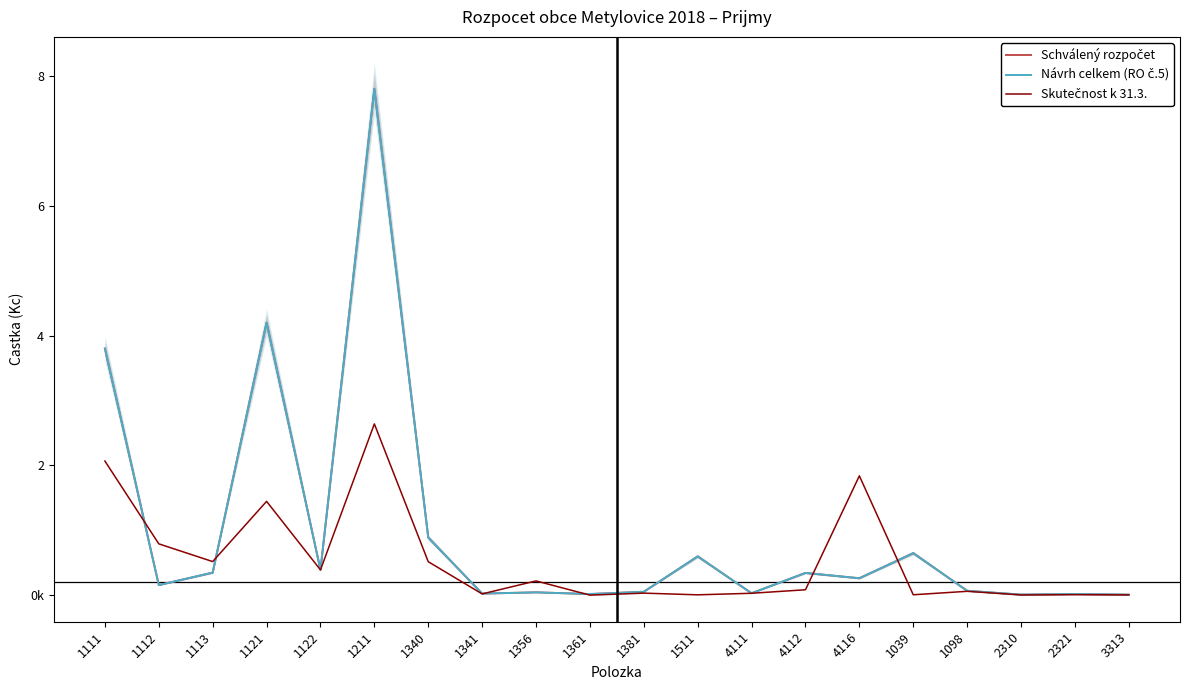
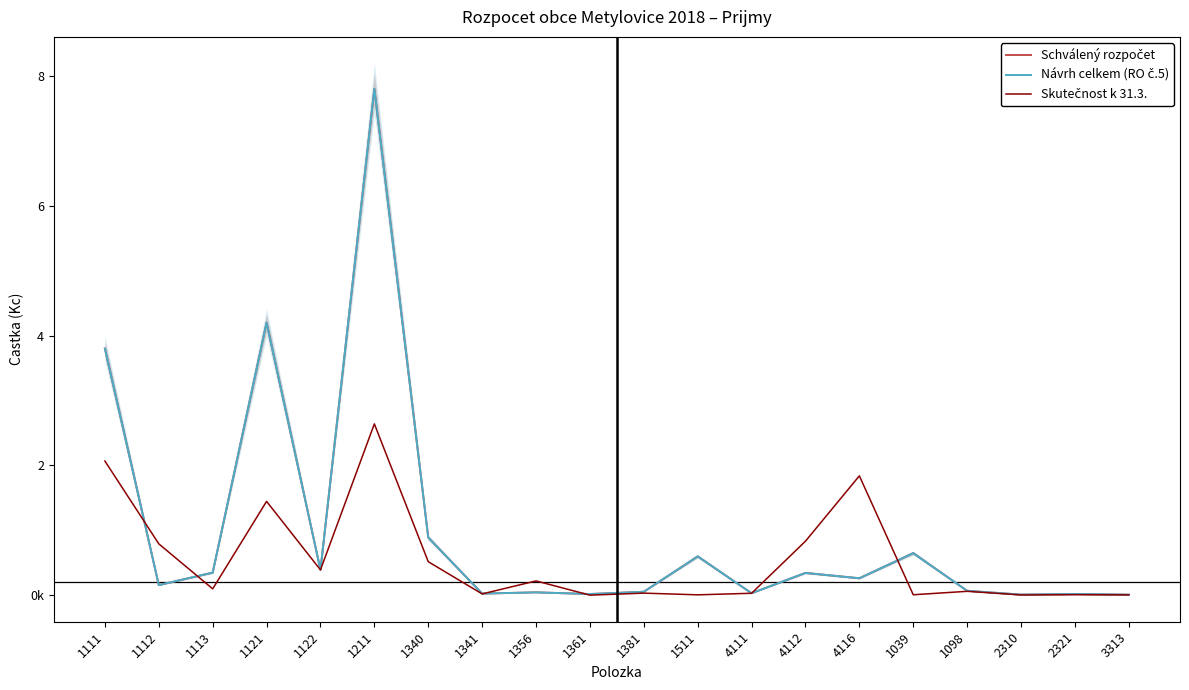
  {
    "Skutečnost k 31.3.": {
      "1111": 2.1,
      "1112": 0.8,
-     "1113": 0.5,
+     "1113": 0.1,
      "1121": 1.4,
      "1211": 2.6,
      "1340": 0.5,
      "1356": 0.2,
      "1511": 0.0,
-     "4112": 0.1,
+     "4112": 0.8,
      "4116": 1.8,
      "1039": 0.0
    }
  }
